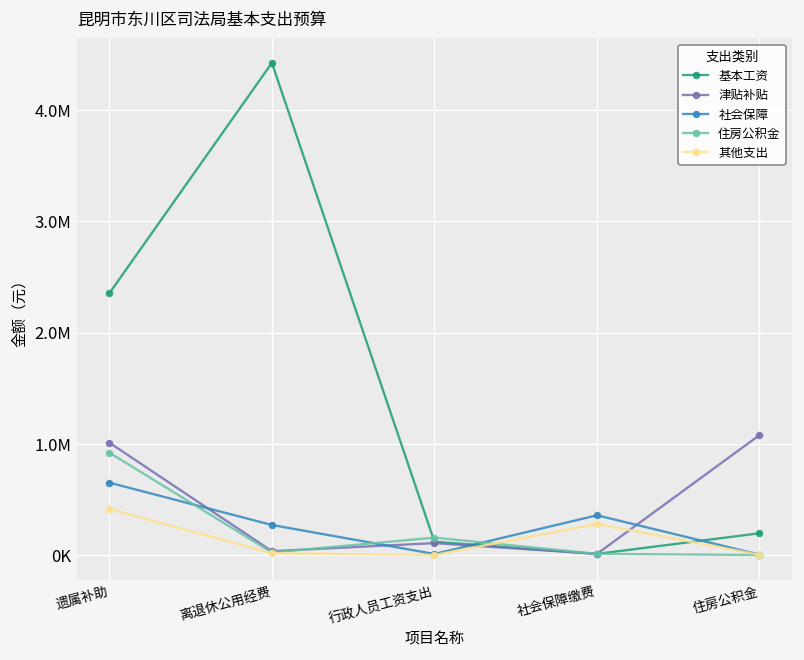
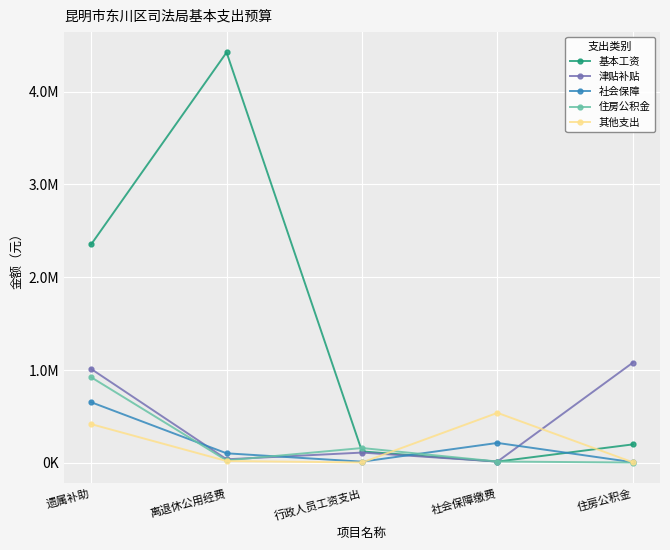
  {
    "基本工资": {
      "遗属补助": 2400000,
      "离退休公用经费": 4400000,
      "住房公积金": 200000
    },
    "津贴补贴": {
      "遗属补助": 1000000,
      "住房公积金": 1100000
    },
    "社会保障": {
      "遗属补助": 700000,
-     "离退休公用经费": 300000,
-     "社会保障缴费": 400000
+     "离退休公用经费": 100000,
+     "社会保障缴费": 200000
    },
    "住房公积金": {
      "遗属补助": 900000,
      "行政人员工资支出": 200000
    },
    "其他支出": {
      "遗属补助": 400000,
-     "社会保障缴费": 300000
+     "社会保障缴费": 500000
    }
  }
